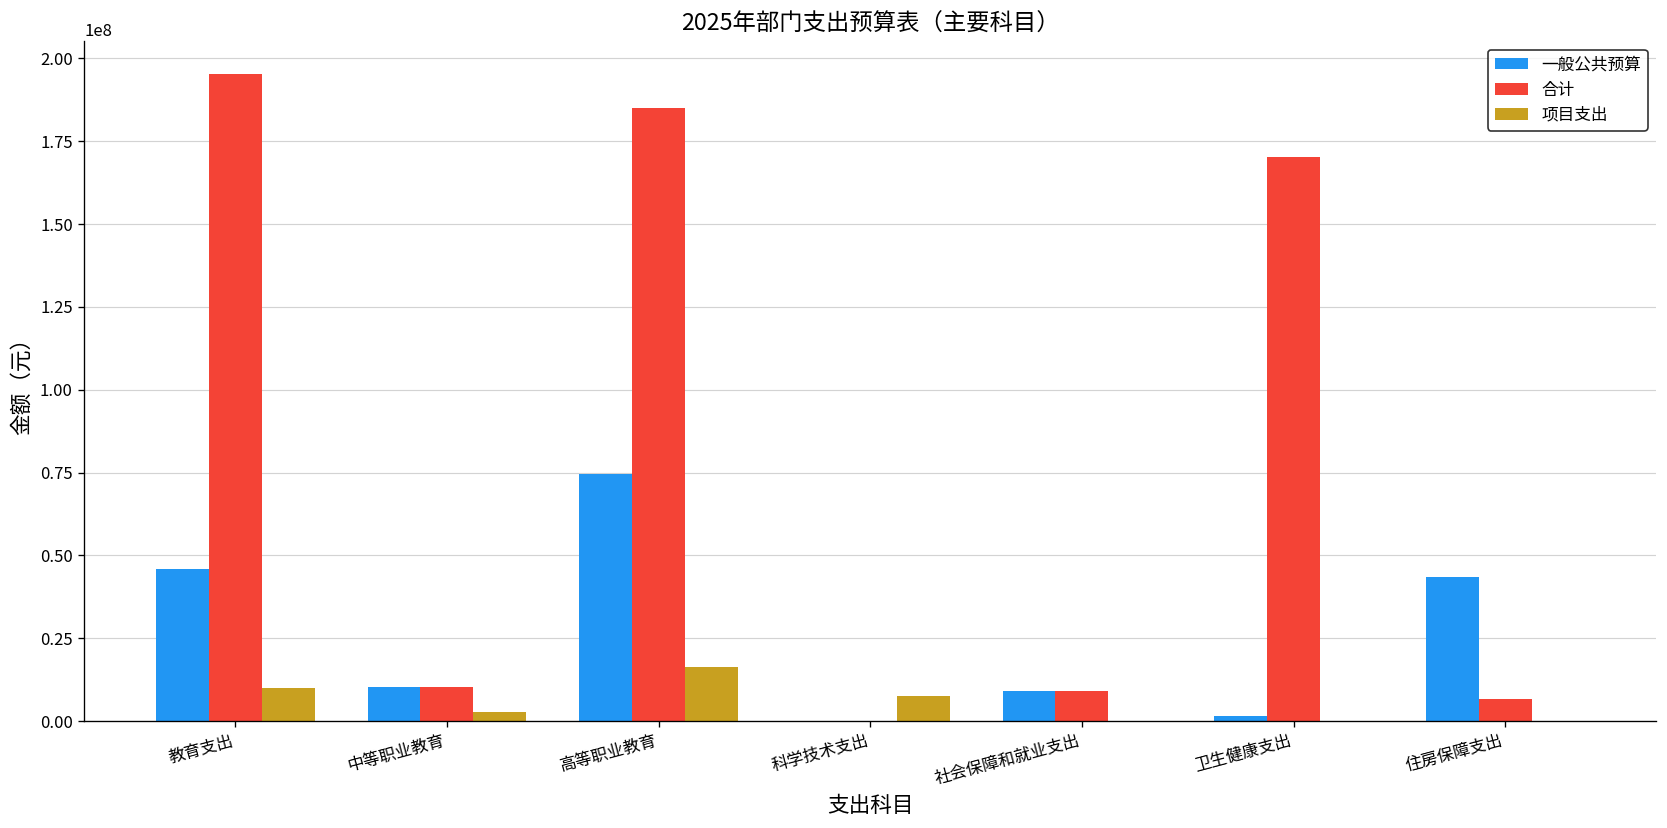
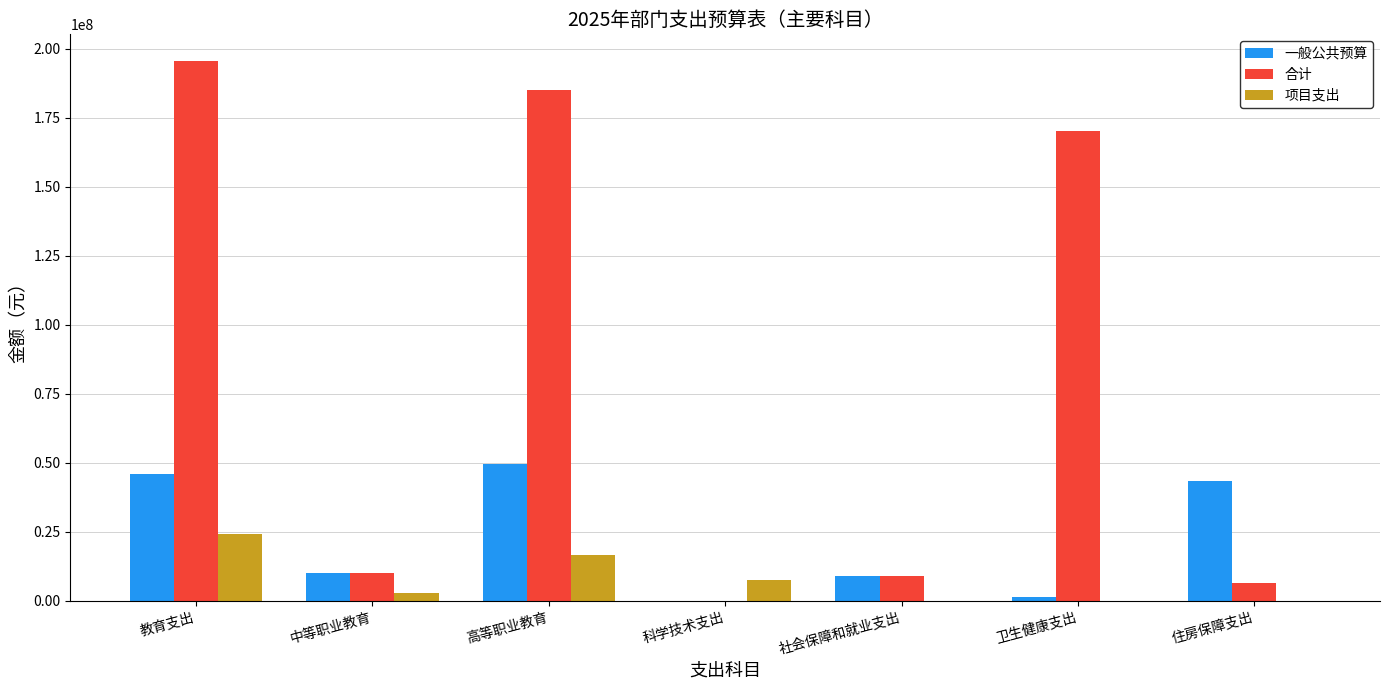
  {
    "一般公共预算": {
      "教育支出": 46000000,
      "中等职业教育": 10000000,
-     "高等职业教育": 75000000,
+     "高等职业教育": 50000000,
      "社会保障和就业支出": 9000000,
      "卫生健康支出": 2000000,
      "住房保障支出": 43000000
    },
    "合计": {
      "教育支出": 195000000,
      "中等职业教育": 10000000,
      "高等职业教育": 185000000,
      "社会保障和就业支出": 9000000,
      "卫生健康支出": 170000000,
      "住房保障支出": 7000000
    },
    "项目支出": {
-     "教育支出": 10000000,
+     "教育支出": 24000000,
      "中等职业教育": 3000000,
      "高等职业教育": 16000000,
      "科学技术支出": 8000000,
      "卫生健康支出": 0,
      "住房保障支出": 0
    }
  }
